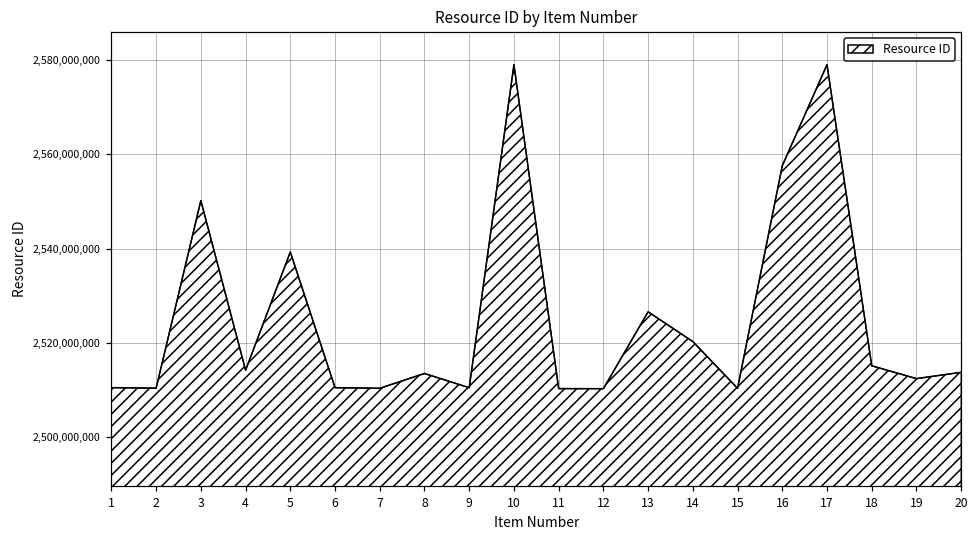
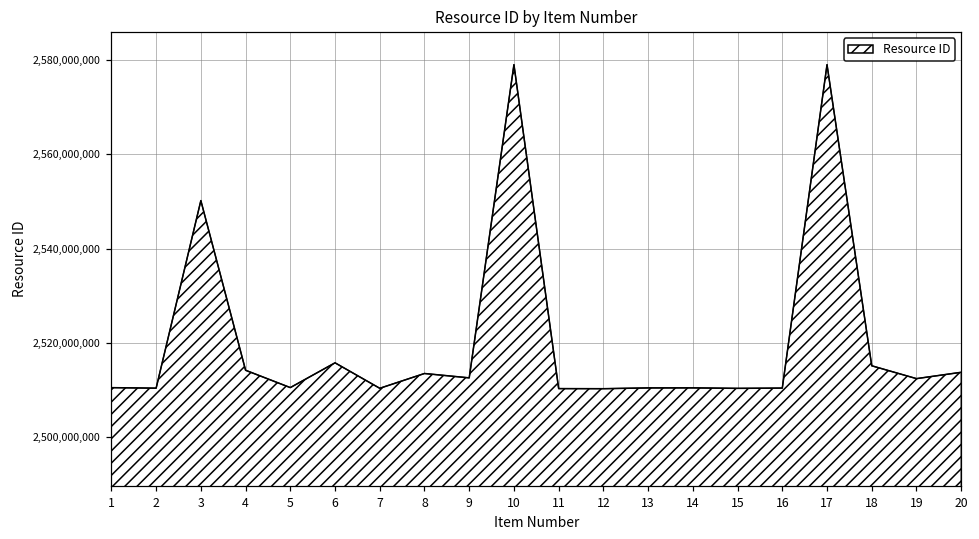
  {
    "1": "2,510,000,000",
    "2": "2,510,000,000",
    "3": "2,550,000,000",
    "4": "2,514,000,000",
-   "5": "2,539,000,000",
-   "6": "2,510,000,000",
+   "5": "2,510,000,000",
+   "6": "2,516,000,000",
    "7": "2,510,000,000",
    "8": "2,513,000,000",
-   "9": "2,510,000,000",
+   "9": "2,513,000,000",
    "10": "2,579,000,000",
    "11": "2,510,000,000",
    "12": "2,510,000,000",
-   "13": "2,527,000,000",
-   "14": "2,520,000,000",
+   "13": "2,510,000,000",
+   "14": "2,510,000,000",
    "15": "2,510,000,000",
-   "16": "2,558,000,000",
+   "16": "2,510,000,000",
    "17": "2,579,000,000",
    "18": "2,515,000,000",
    "19": "2,512,000,000",
    "20": "2,514,000,000"
  }
